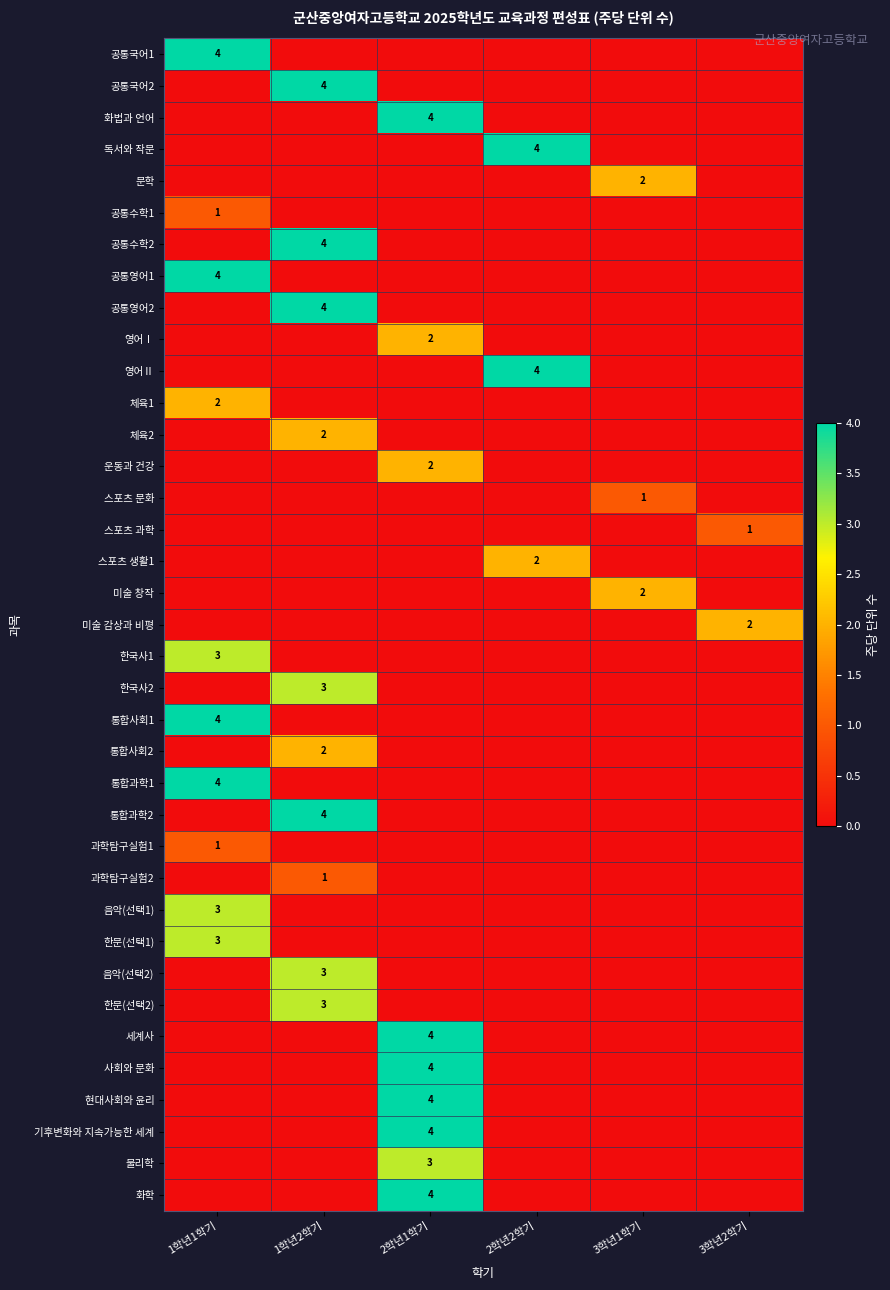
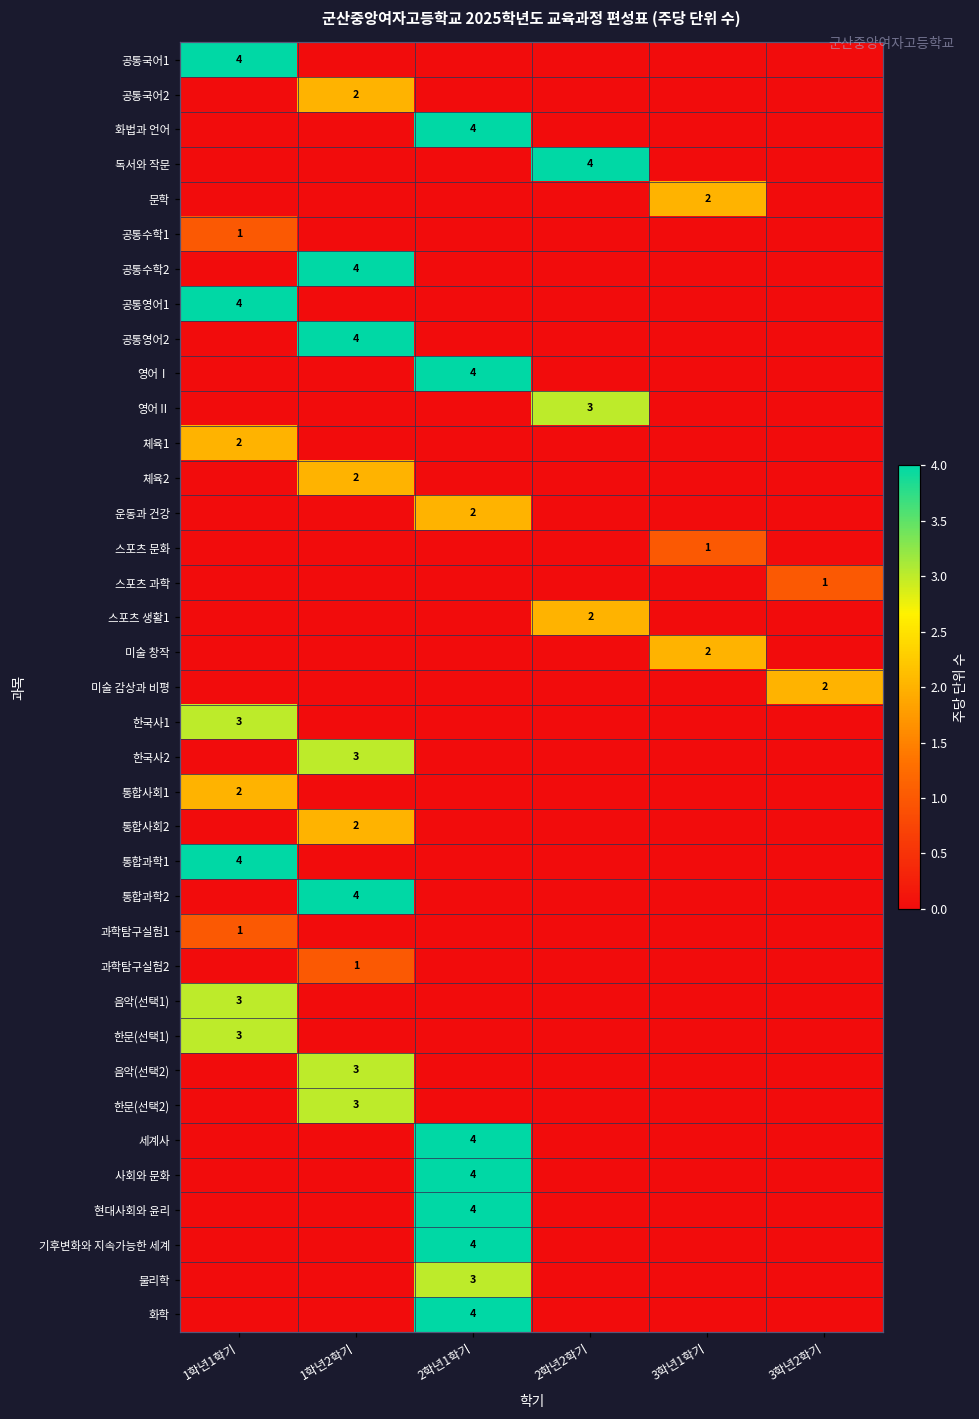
  {
    "공통국어1": {
      "1학년1학기": 4
    },
    "공통국어2": {
-     "1학년2학기": 4
+     "1학년2학기": 2
    },
    "화법과 언어": {
      "2학년1학기": 4
    },
    "독서와 작문": {
      "2학년2학기": 4
    },
    "문학": {
      "3학년1학기": 2
    },
    "공통수학1": {
      "1학년1학기": 1
    },
    "공통수학2": {
      "1학년2학기": 4
    },
    "공통영어1": {
      "1학년1학기": 4
    },
    "공통영어2": {
      "1학년2학기": 4
    },
    "영어Ⅰ": {
-     "2학년1학기": 2
+     "2학년1학기": 4
    },
    "영어Ⅱ": {
-     "2학년2학기": 4
+     "2학년2학기": 3
    },
    "체육1": {
      "1학년1학기": 2
    },
    "체육2": {
      "1학년2학기": 2
    },
    "운동과 건강": {
      "2학년1학기": 2
    },
    "스포츠 문화": {
      "3학년1학기": 1
    },
    "스포츠 과학": {
      "3학년2학기": 1
    },
    "스포츠 생활1": {
      "2학년2학기": 2
    },
    "미술 창작": {
      "3학년1학기": 2
    },
    "미술 감상과 비평": {
      "3학년2학기": 2
    },
    "한국사1": {
      "1학년1학기": 3
    },
    "한국사2": {
      "1학년2학기": 3
    },
    "통합사회1": {
-     "1학년1학기": 4
+     "1학년1학기": 2
    },
    "통합사회2": {
      "1학년2학기": 2
    },
    "통합과학1": {
      "1학년1학기": 4
    },
    "통합과학2": {
      "1학년2학기": 4
    },
    "과학탐구실험1": {
      "1학년1학기": 1
    },
    "과학탐구실험2": {
      "1학년2학기": 1
    },
    "음악(선택1)": {
      "1학년1학기": 3
    },
    "한문(선택1)": {
      "1학년1학기": 3
    },
    "음악(선택2)": {
      "1학년2학기": 3
    },
    "한문(선택2)": {
      "1학년2학기": 3
    },
    "세계사": {
      "2학년1학기": 4
    },
    "사회와 문화": {
      "2학년1학기": 4
    },
    "현대사회와 윤리": {
      "2학년1학기": 4
    },
    "기후변화와 지속가능한 세계": {
      "2학년1학기": 4
    },
    "물리학": {
      "2학년1학기": 3
    },
    "화학": {
      "2학년1학기": 4
    }
  }
